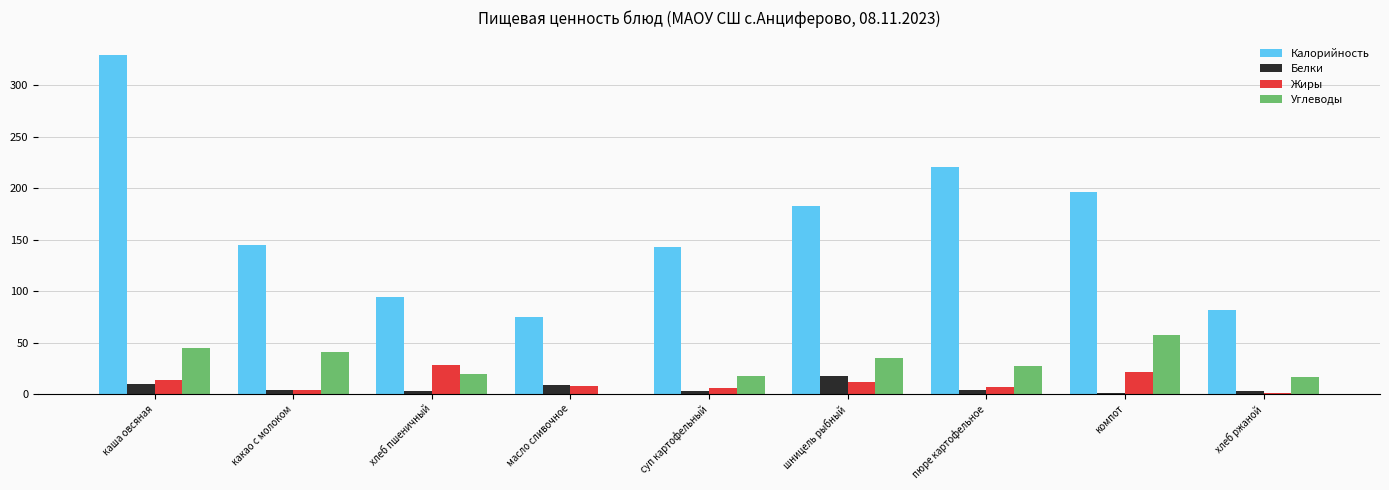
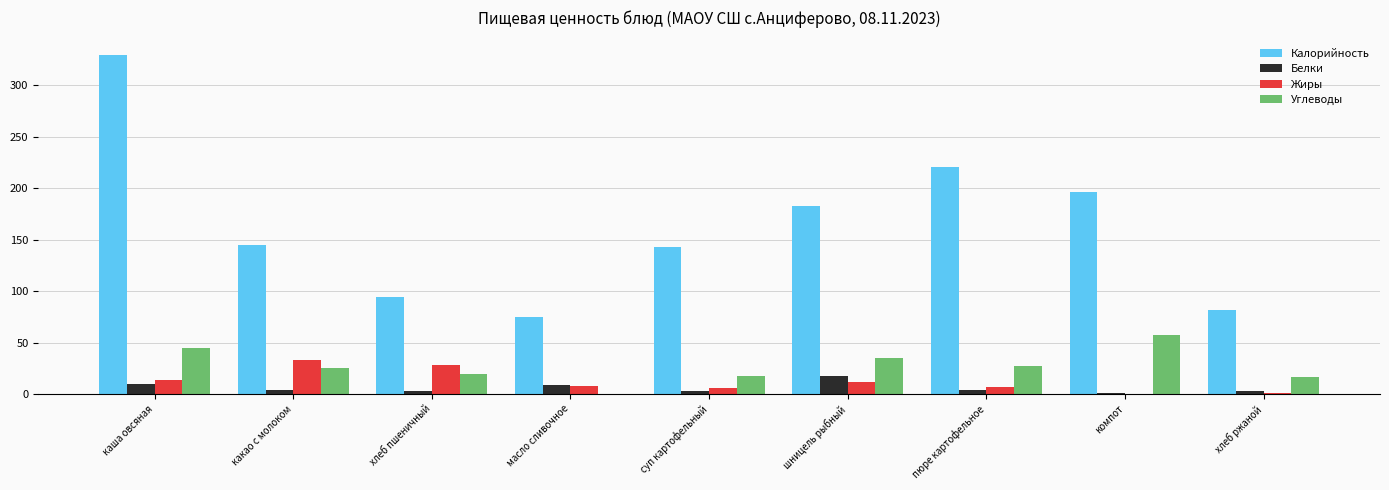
  {
    "Калорийность": {
      "каша овсяная": 330,
      "какао с молоком": 145,
      "хлеб пшеничный": 94,
      "масло сливочное": 75,
      "суп картофельный": 143,
      "шницель рыбный": 183,
      "пюре картофельное": 221,
      "компот": 197,
      "хлеб ржаной": 81
    },
    "Белки": {
      "каша овсяная": 10,
      "какао с молоком": 4,
      "хлеб пшеничный": 3,
      "масло сливочное": 8,
      "суп картофельный": 3,
      "шницель рыбный": 17,
      "пюре картофельное": 4,
      "хлеб ржаной": 3
    },
    "Жиры": {
      "каша овсяная": 14,
-     "какао с молоком": 4,
+     "какао с молоком": 33,
      "хлеб пшеничный": 28,
      "масло сливочное": 8,
      "суп картофельный": 5,
      "шницель рыбный": 12,
      "пюре картофельное": 6,
-     "компот": 21
+     "компот": 0
    },
    "Углеводы": {
      "каша овсяная": 45,
-     "какао с молоком": 41,
+     "какао с молоком": 25,
      "хлеб пшеничный": 19,
      "суп картофельный": 17,
      "шницель рыбный": 35,
      "пюре картофельное": 27,
      "компот": 57,
      "хлеб ржаной": 17
    }
  }
